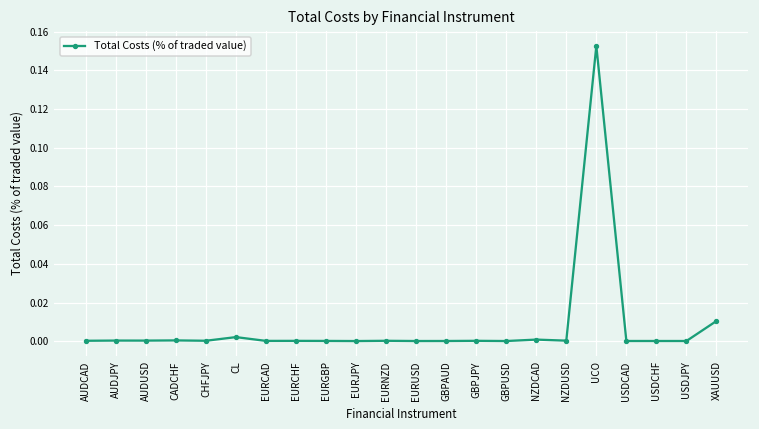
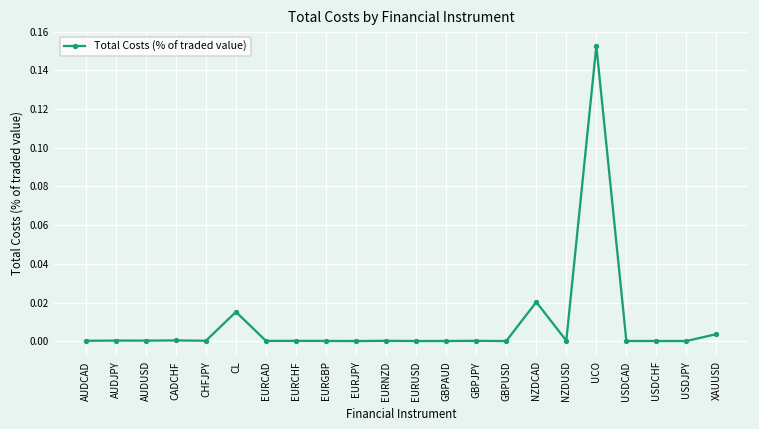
  {
    "AUDCAD": 0.000,
    "AUDJPY": 0.000,
    "AUDUSD": 0.000,
    "CADCHF": 0.000,
    "CHFJPY": 0.000,
-   "CL": 0.002,
+   "CL": 0.015,
    "EURCAD": 0.000,
    "EURCHF": 0.000,
    "EURGBP": 0.000,
    "EURJPY": 0.000,
    "EURNZD": 0.000,
    "EURUSD": 0.000,
    "GBPAUD": 0.000,
    "GBPJPY": 0.000,
    "GBPUSD": 0.000,
-   "NZDCAD": 0.001,
+   "NZDCAD": 0.020,
    "NZDUSD": 0.000,
    "UCO": 0.153,
    "USDCAD": 0.000,
    "USDCHF": 0.000,
    "USDJPY": 0.000,
-   "XAUUSD": 0.010
+   "XAUUSD": 0.004
  }
